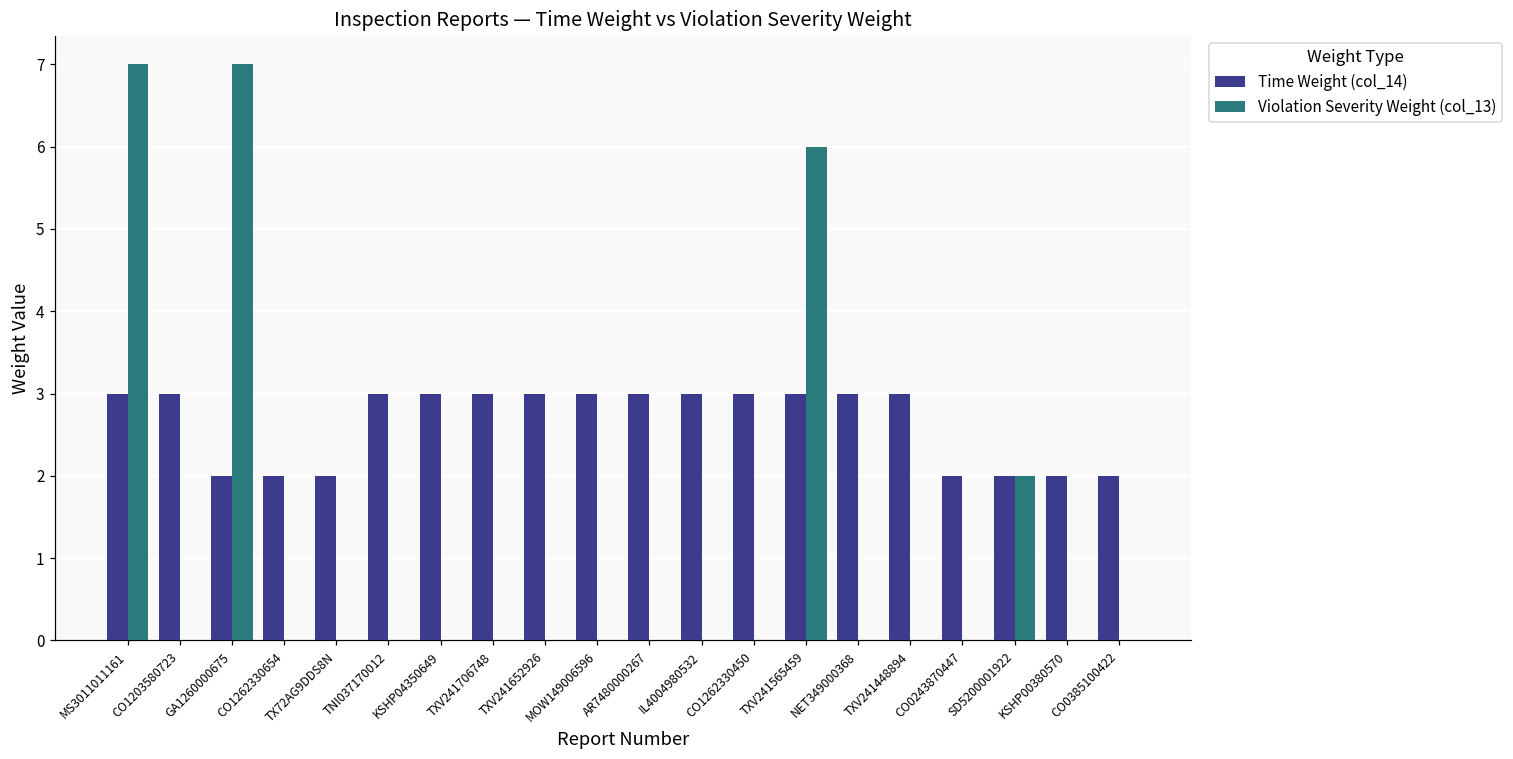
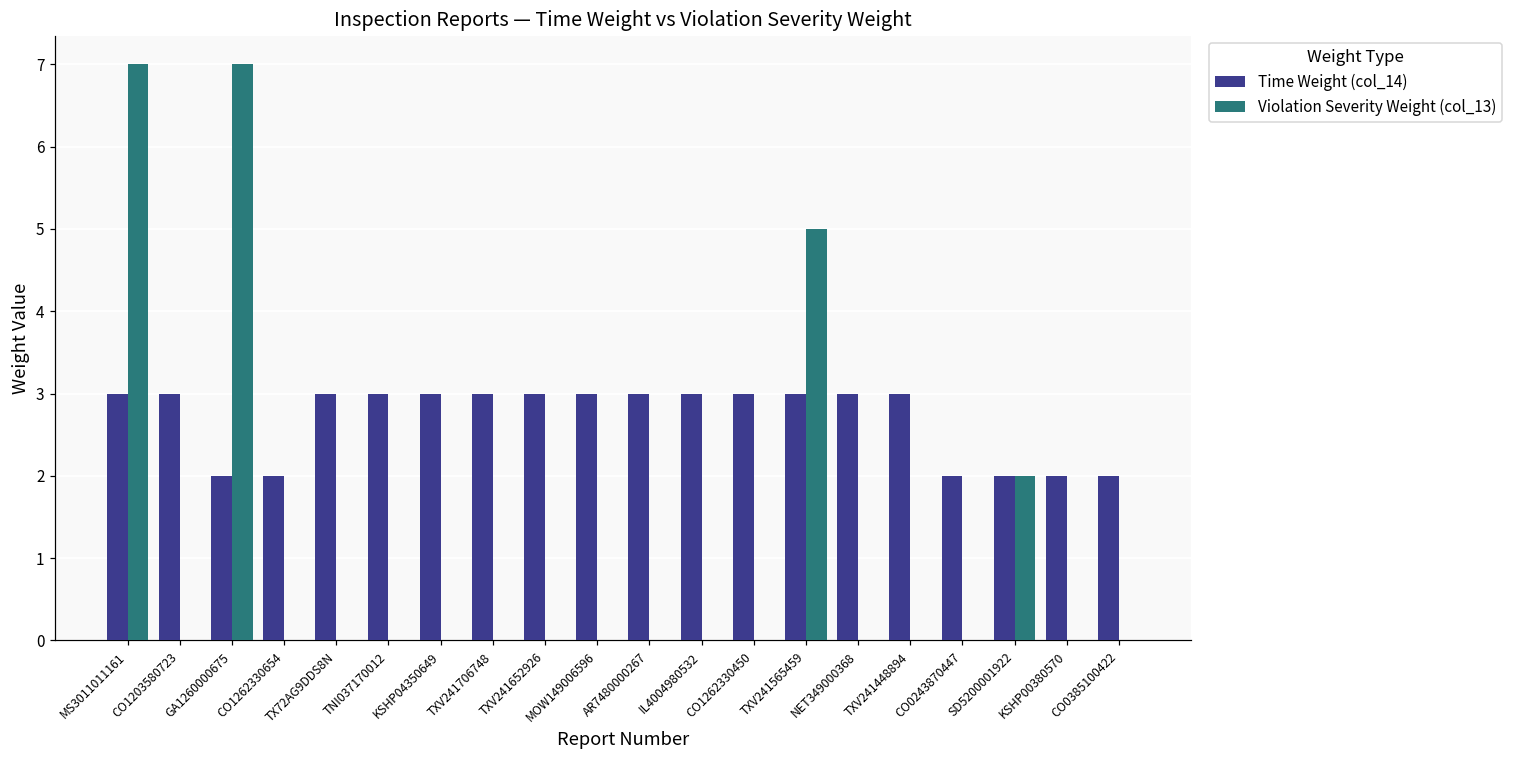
  {
    "Time Weight (col_14)": {
      "MS3011011161": 3,
      "CO1203580723": 3,
      "GA1260000675": 2,
      "CO1262330654": 2,
-     "TX72AG9DDS8N": 2,
+     "TX72AG9DDS8N": 3,
      "TNI037170012": 3,
      "KSHP04350649": 3,
      "TXV241706748": 3,
      "TXV241652926": 3,
      "MOW149006596": 3,
      "AR7480000267": 3,
      "IL4004980532": 3,
      "CO1262330450": 3,
      "TXV241565459": 3,
      "NET349000368": 3,
      "TXV241448894": 3,
      "CO0243870447": 2,
      "SD5200001922": 2,
      "KSHP00380570": 2,
      "CO0385100422": 2
    },
    "Violation Severity Weight (col_13)": {
      "MS3011011161": 7,
      "CO1203580723": 0,
      "GA1260000675": 7,
      "CO1262330654": 0,
      "TX72AG9DDS8N": 0,
      "TNI037170012": 0,
      "KSHP04350649": 0,
      "TXV241706748": 0,
      "TXV241652926": 0,
      "MOW149006596": 0,
      "AR7480000267": 0,
      "IL4004980532": 0,
      "CO1262330450": 0,
-     "TXV241565459": 6,
+     "TXV241565459": 5,
      "NET349000368": 0,
      "TXV241448894": 0,
      "CO0243870447": 0,
      "SD5200001922": 2,
      "KSHP00380570": 0,
      "CO0385100422": 0
    }
  }
